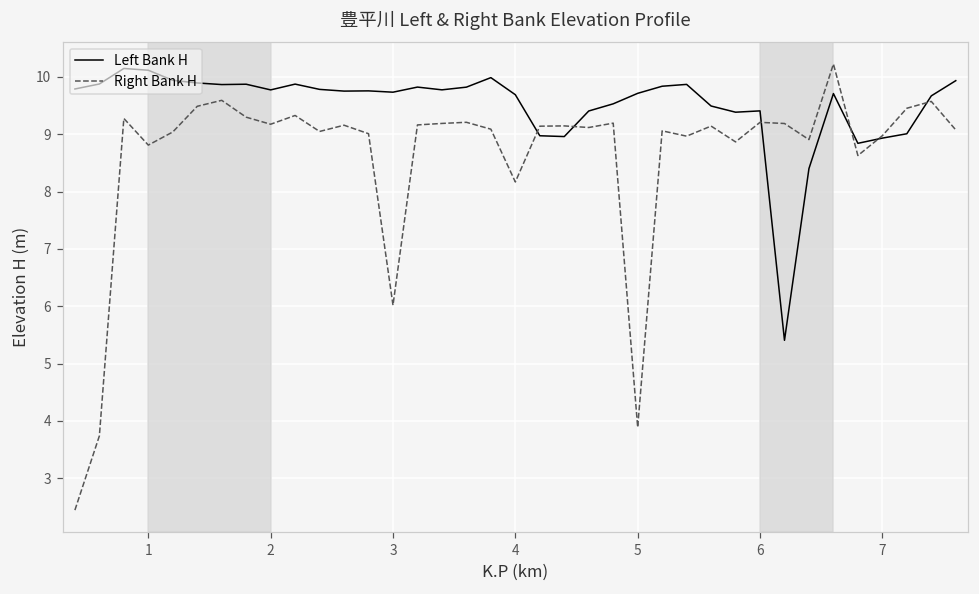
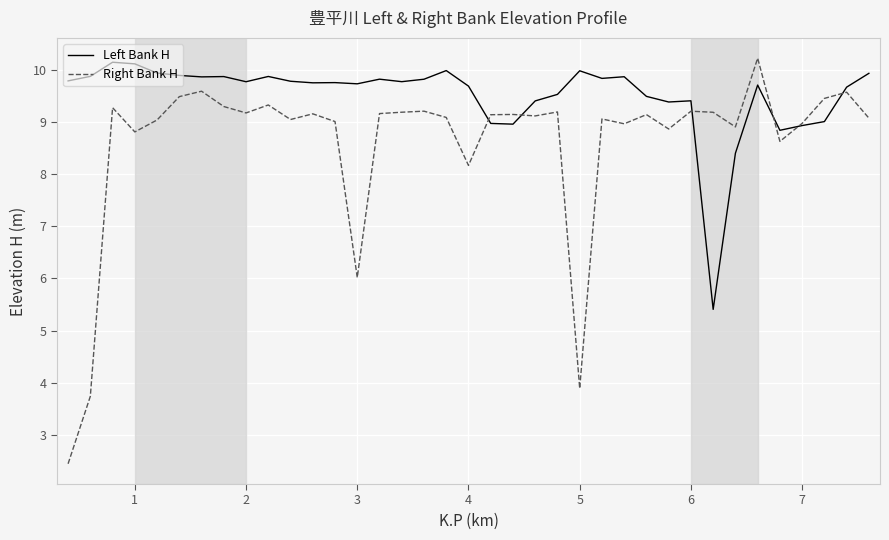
  {
    "Left Bank H": {
      "2": 9.8,
      "3": 9.7,
      "4": 9.7,
-     "5": 9.7,
+     "5": 10.0,
      "6": 9.4
    },
    "Right Bank H": {
      "1": 8.8,
      "2": 9.2,
      "3": 6.0,
      "4": 8.2,
      "5": 3.9,
      "6": 9.2
    }
  }
